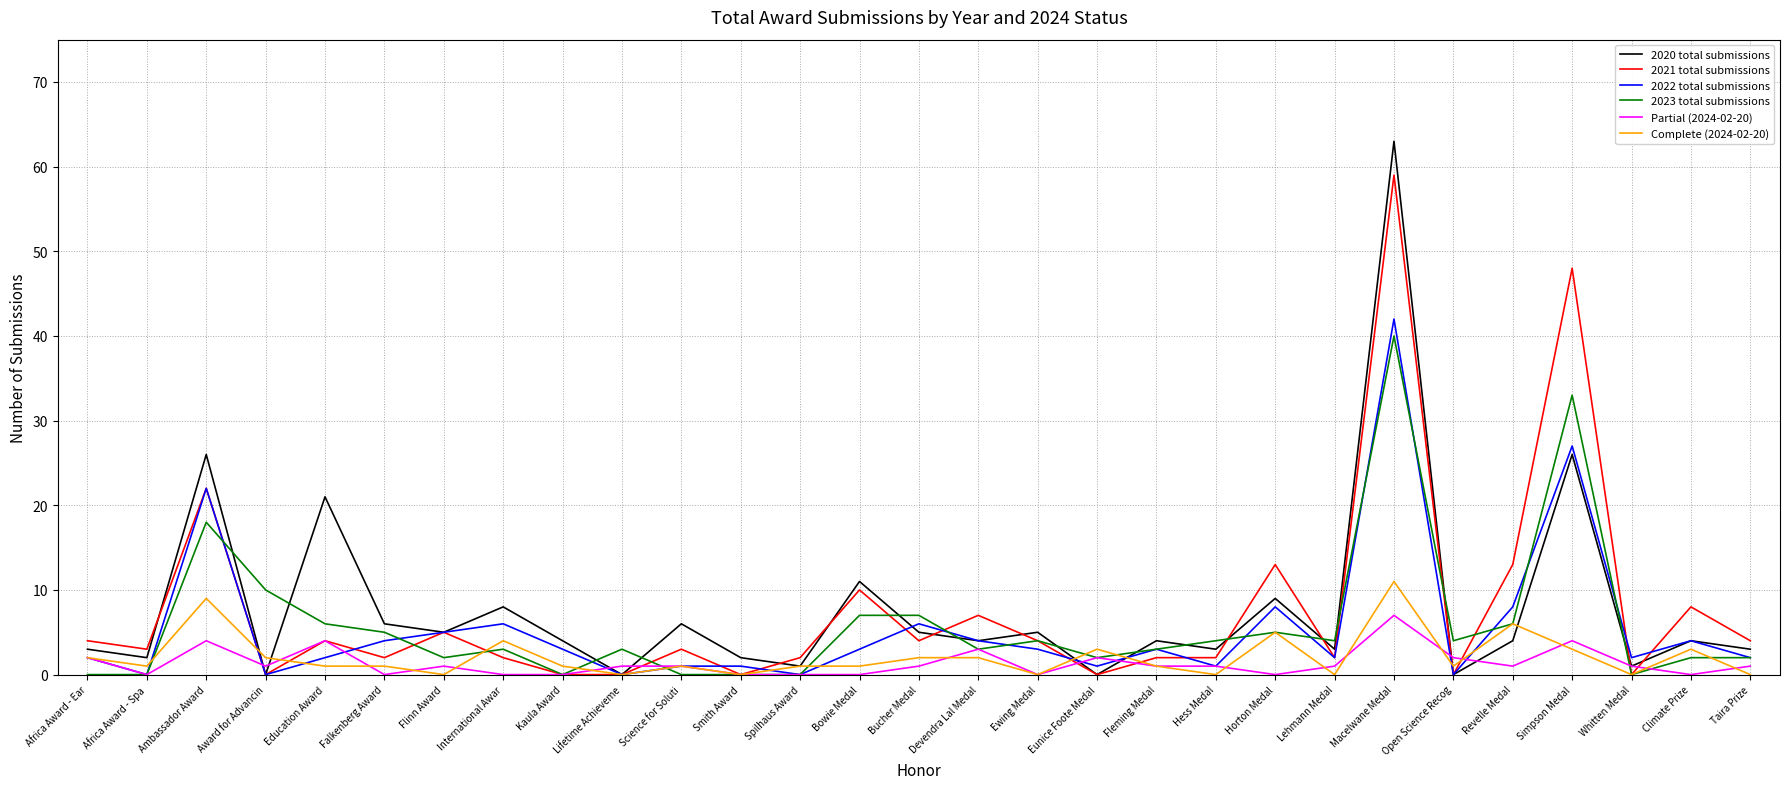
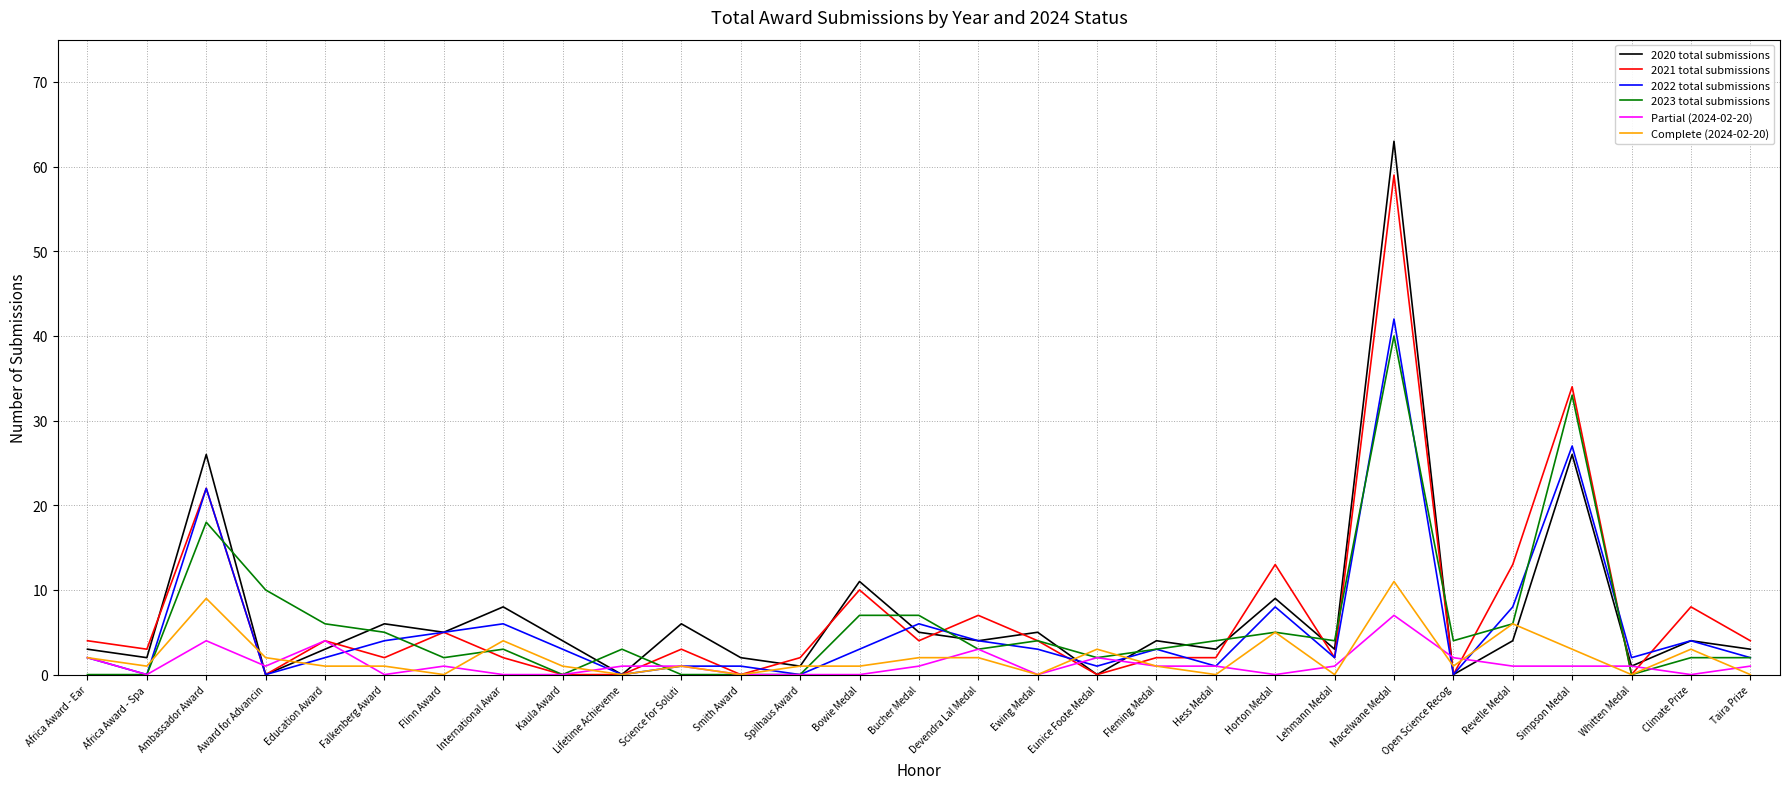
  {
    "2020 total submissions": {
      "Africa Award - Ear": 3,
      "Africa Award - Spa": 2,
      "Ambassador Award": 26,
-     "Education Award": 21,
+     "Education Award": 3,
      "Falkenberg Award": 6,
      "International Awar": 8,
      "Kaula Award": 4,
      "Science for Soluti": 6,
      "Smith Award": 2,
      "Bowie Medal": 11,
      "Bucher Medal": 5,
      "Ewing Medal": 5,
      "Fleming Medal": 4,
      "Hess Medal": 3,
      "Horton Medal": 9,
      "Lehmann Medal": 3,
      "Macelwane Medal": 63,
      "Revelle Medal": 4,
      "Simpson Medal": 26,
      "Taira Prize": 3
    },
    "2021 total submissions": {
      "Africa Award - Ear": 4,
      "Africa Award - Spa": 3,
      "Falkenberg Award": 2,
      "International Awar": 2,
      "Science for Soluti": 3,
      "Spilhaus Award": 2,
      "Bowie Medal": 10,
      "Bucher Medal": 4,
      "Devendra Lal Medal": 7,
      "Fleming Medal": 2,
      "Hess Medal": 2,
      "Horton Medal": 13,
      "Macelwane Medal": 59,
      "Revelle Medal": 13,
-     "Simpson Medal": 48,
+     "Simpson Medal": 34,
      "Climate Prize": 8,
      "Taira Prize": 4
    },
    "2022 total submissions": {
      "Education Award": 2,
      "Falkenberg Award": 4,
      "International Awar": 6,
      "Kaula Award": 3,
      "Smith Award": 1,
      "Bowie Medal": 3,
      "Bucher Medal": 6,
      "Ewing Medal": 3,
      "Eunice Foote Medal": 1,
      "Horton Medal": 8,
      "Macelwane Medal": 42,
      "Revelle Medal": 8,
      "Simpson Medal": 27,
      "Whitten Medal": 2
    },
    "2023 total submissions": {
      "Africa Award - Ear": 0,
      "Ambassador Award": 18,
      "Award for Advancin": 10,
      "Education Award": 6,
      "Falkenberg Award": 5,
      "Flinn Award": 2,
      "International Awar": 3,
      "Lifetime Achieveme": 3,
      "Science for Soluti": 0,
      "Bowie Medal": 7,
      "Bucher Medal": 7,
      "Hess Medal": 4,
      "Lehmann Medal": 4,
      "Macelwane Medal": 40,
      "Open Science Recog": 4,
      "Simpson Medal": 33,
      "Climate Prize": 2
    },
    "Partial (2024-02-20)": {
      "Ambassador Award": 4,
      "Award for Advancin": 1,
      "Falkenberg Award": 0,
      "Flinn Award": 1,
      "International Awar": 0,
      "Lifetime Achieveme": 1,
      "Bowie Medal": 0,
      "Bucher Medal": 1,
      "Horton Medal": 0,
      "Lehmann Medal": 1,
      "Macelwane Medal": 7,
      "Open Science Recog": 2,
      "Revelle Medal": 1,
-     "Simpson Medal": 4,
+     "Simpson Medal": 1,
      "Climate Prize": 0,
      "Taira Prize": 1
    },
    "Complete (2024-02-20)": {
      "Africa Award - Spa": 1,
      "Ambassador Award": 9,
      "Award for Advancin": 2,
      "Education Award": 1,
      "Falkenberg Award": 1,
      "Flinn Award": 0,
      "International Awar": 4,
      "Kaula Award": 1,
      "Bowie Medal": 1,
      "Bucher Medal": 2,
      "Devendra Lal Medal": 2,
      "Eunice Foote Medal": 3,
      "Hess Medal": 0,
      "Lehmann Medal": 0,
      "Macelwane Medal": 11,
      "Open Science Recog": 1,
      "Simpson Medal": 3,
      "Climate Prize": 3,
      "Taira Prize": 0
    }
  }
